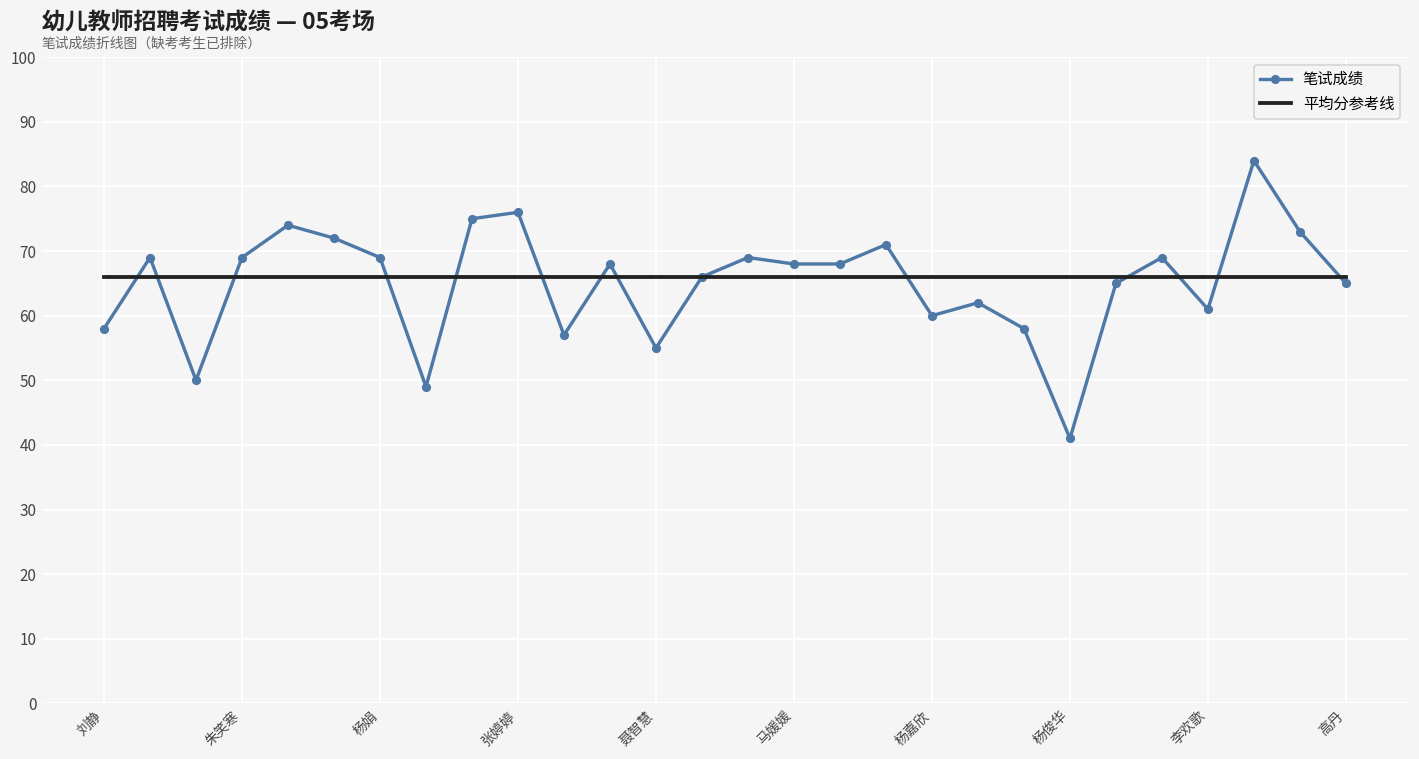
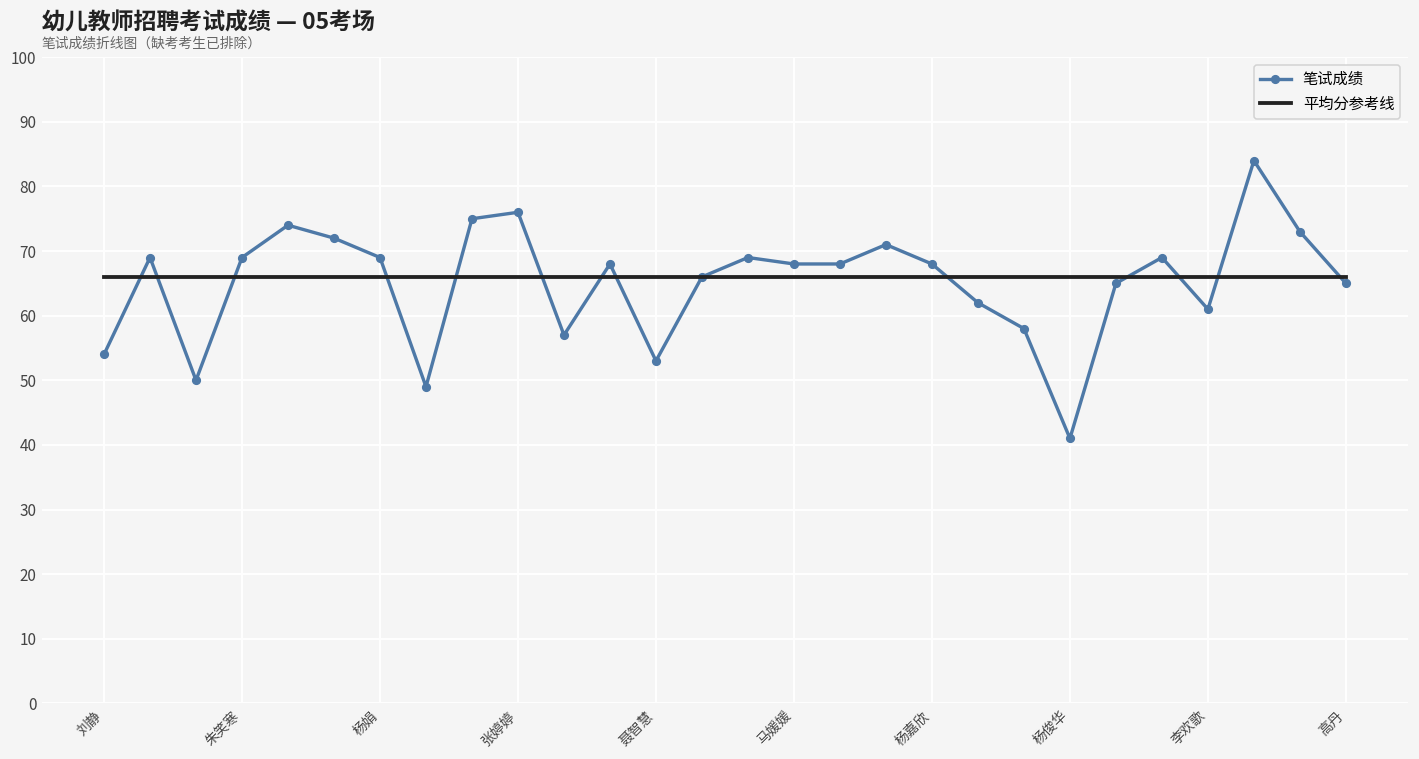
  {
    "笔试成绩": {
-     "刘静": 58,
+     "刘静": 54,
      "朱笑寒": 69,
      "杨娟": 69,
      "张婷婷": 76,
-     "聂智慧": 55,
+     "聂智慧": 53,
      "马媛媛": 68,
-     "杨嘉欣": 60,
+     "杨嘉欣": 68,
      "杨俊华": 41,
      "李欢歌": 61,
      "高丹": 65
    },
    "平均分参考线": {
      "刘静": 66,
      "朱笑寒": 66,
      "杨娟": 66,
      "张婷婷": 66,
      "聂智慧": 66,
      "马媛媛": 66,
      "杨嘉欣": 66,
      "杨俊华": 66,
      "李欢歌": 66,
      "高丹": 66
    }
  }
